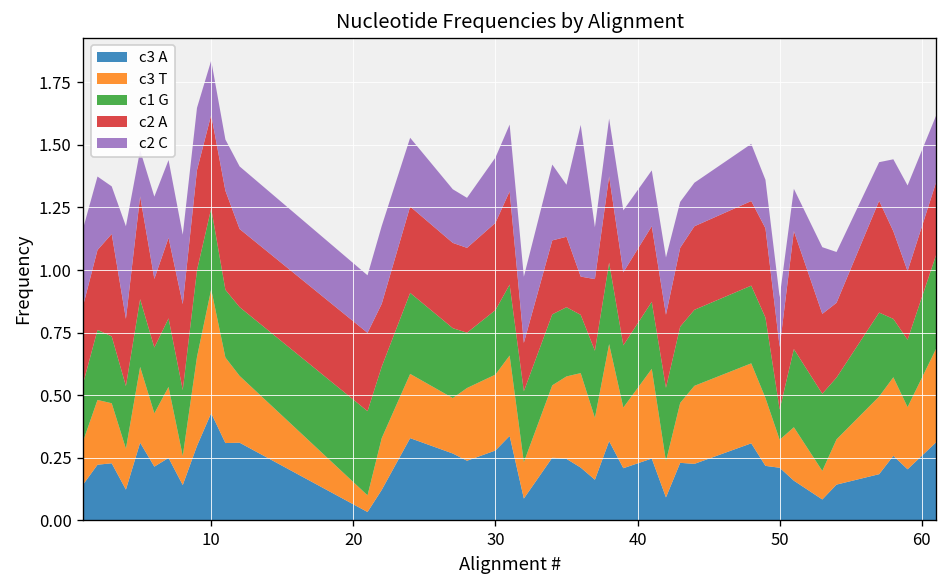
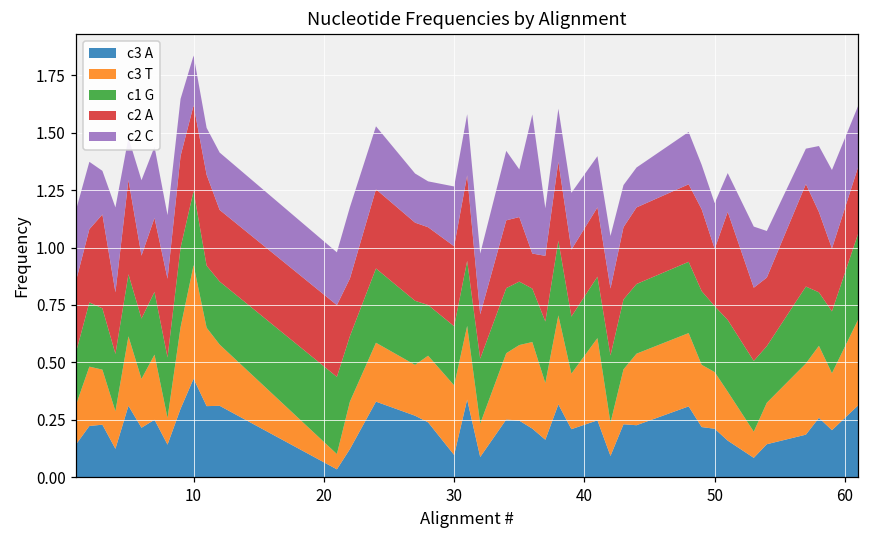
  {
    "c3 A": {
      "10": 0.43,
-     "30": 0.28,
+     "30": 0.10,
      "50": 0.21
    },
    "c3 T": {
      "10": 0.49,
      "30": 0.30,
-     "50": 0.11
+     "50": 0.25
    },
    "c1 G": {
      "10": 0.32,
      "30": 0.26,
-     "50": 0.12
+     "50": 0.29
    },
    "c2 A": {
      "10": 0.37,
      "30": 0.35,
      "50": 0.25
    },
    "c2 C": {
      "10": 0.22,
      "30": 0.26,
      "50": 0.20
    }
  }
